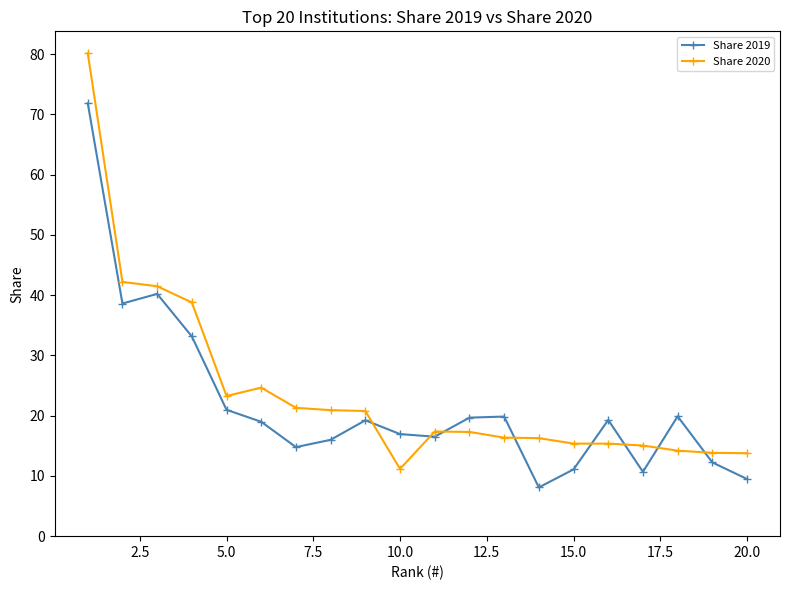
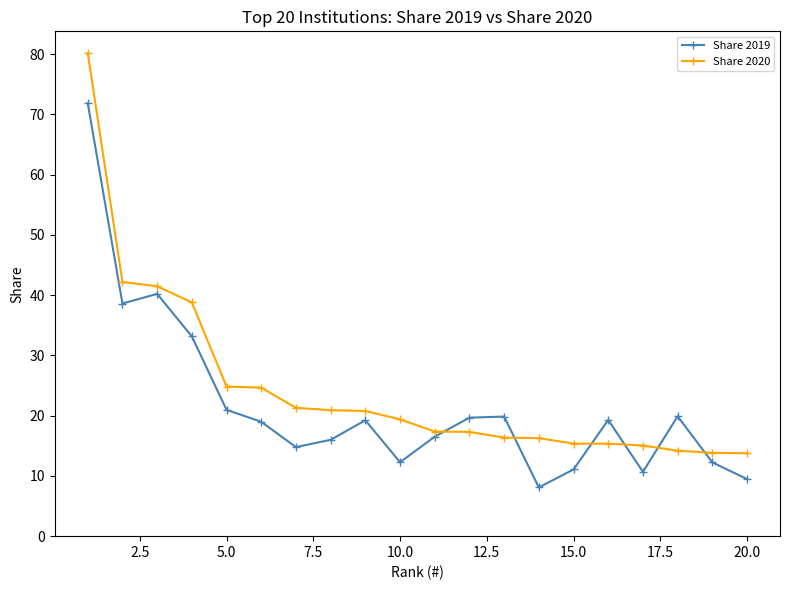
  {
    "Share 2019": {
      "5.0": 21,
-     "10.0": 17,
+     "10.0": 12,
      "15.0": 11,
      "20.0": 9
    },
    "Share 2020": {
-     "5.0": 23,
-     "10.0": 11,
+     "5.0": 25,
+     "10.0": 19,
      "15.0": 15,
      "20.0": 14
    }
  }
